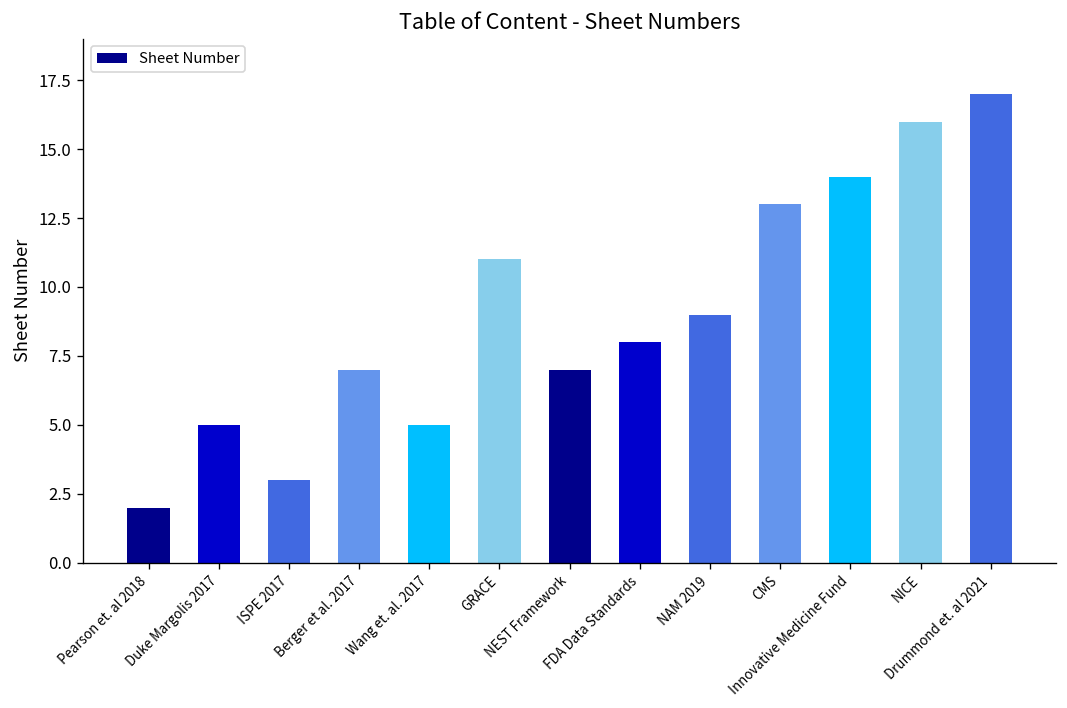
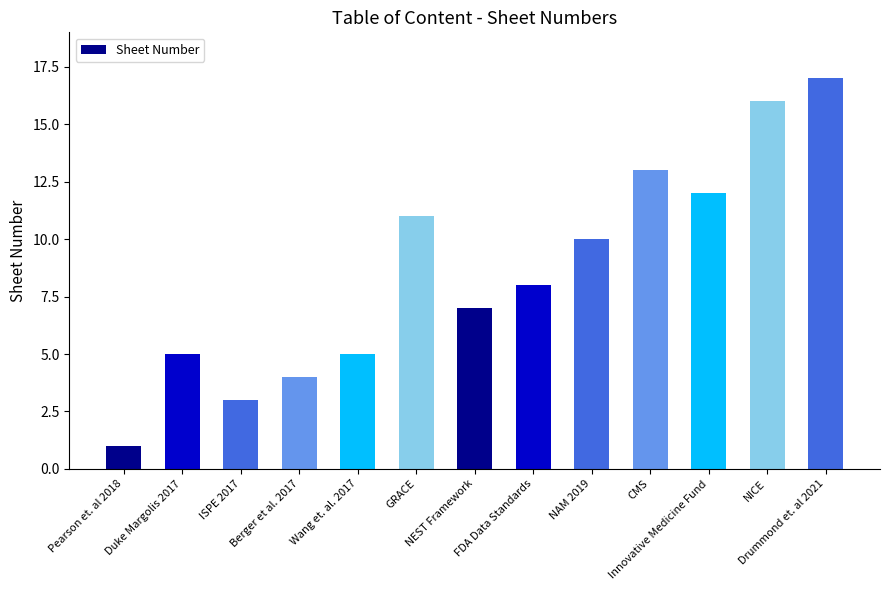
  {
-   "Pearson et. al 2018": 2,
+   "Pearson et. al 2018": 1,
    "Duke Margolis 2017": 5,
    "ISPE 2017": 3,
-   "Berger et al. 2017": 7,
+   "Berger et al. 2017": 4,
    "Wang et. al. 2017": 5,
    "GRACE": 11,
    "NEST Framework": 7,
    "FDA Data Standards": 8,
-   "NAM 2019": 9,
+   "NAM 2019": 10,
    "CMS": 13,
-   "Innovative Medicine Fund": 14,
+   "Innovative Medicine Fund": 12,
    "NICE": 16,
    "Drummond et. al 2021": 17
  }
